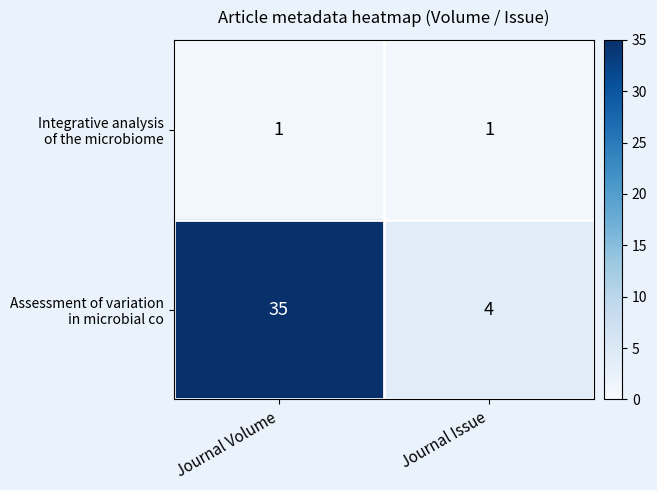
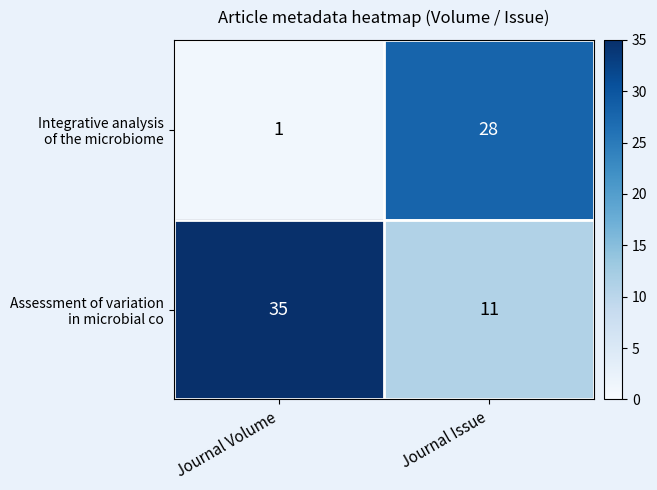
  {
    "Integrative analysis of the microbiome": {
      "Journal Volume": 1,
-     "Journal Issue": 1
+     "Journal Issue": 28
    },
    "Assessment of variation in microbial co": {
      "Journal Volume": 35,
-     "Journal Issue": 4
+     "Journal Issue": 11
    }
  }
